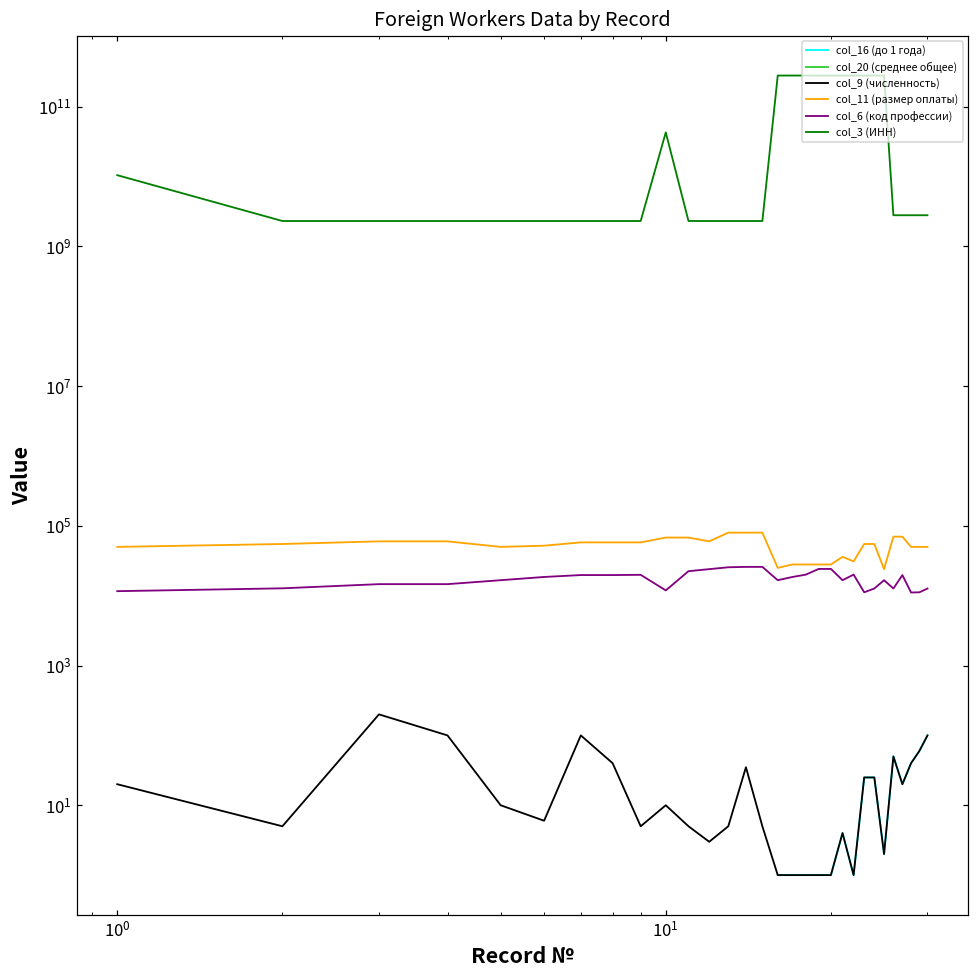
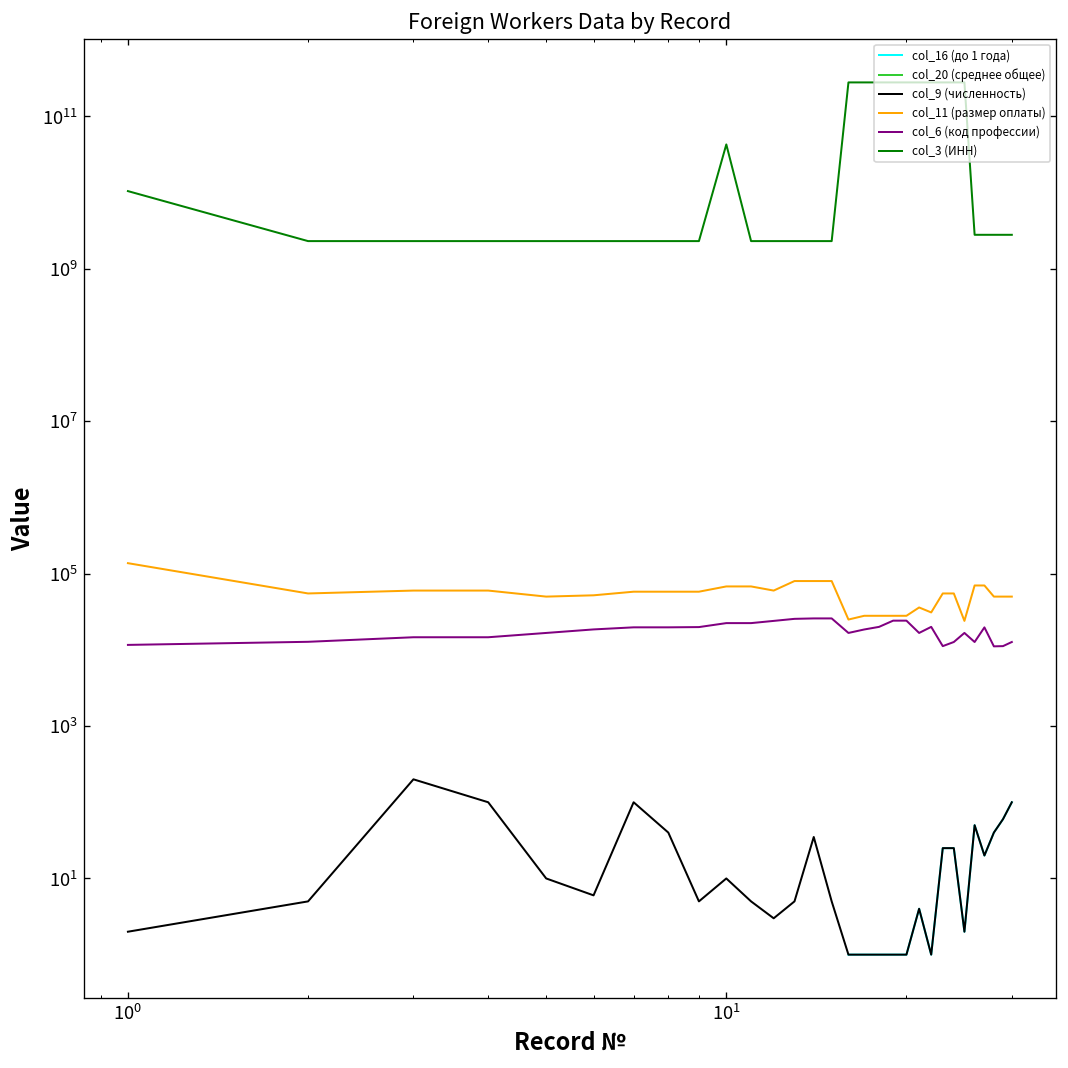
  {
    "col_9 (численность)": {
-     "10^0": 20,
+     "10^0": 2,
      "10^1": 10
    },
    "col_11 (размер оплаты)": {
-     "10^0": 50000,
+     "10^0": 140000,
      "10^1": 70000
    },
    "col_6 (код профессии)": {
      "10^0": 12000,
-     "10^1": 12000
+     "10^1": 22000
    },
    "col_3 (ИНН)": {
      "10^0": 10000000000,
      "10^1": 40000000000
    }
  }
